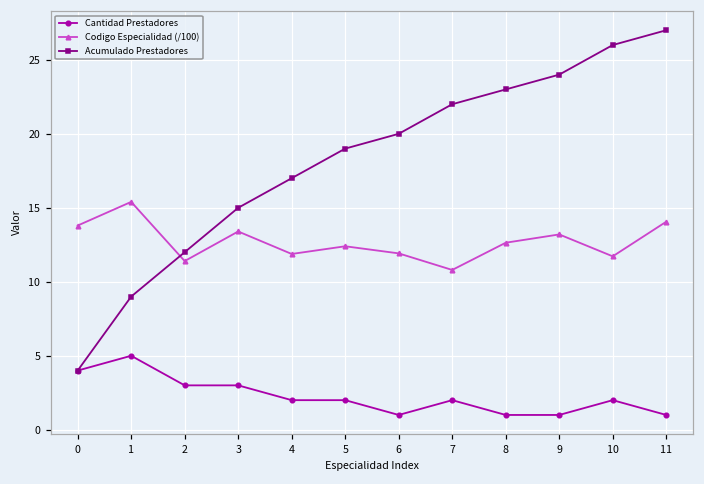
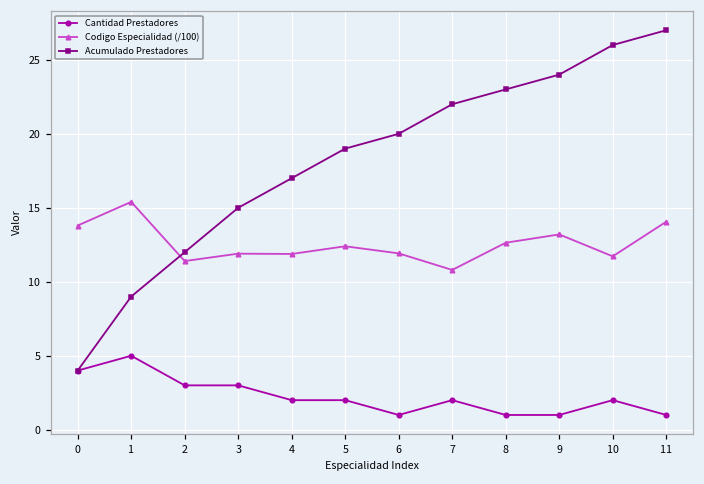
  {
    "Codigo Especialidad (/100)": {
      "0": 13.8,
      "1": 15.4,
      "2": 11.4,
-     "3": 13.4,
+     "3": 11.9,
      "4": 11.9,
      "5": 12.4,
      "6": 11.9,
      "7": 10.8,
      "8": 12.6,
      "9": 13.2,
      "10": 11.7,
      "11": 14.1
    }
  }
